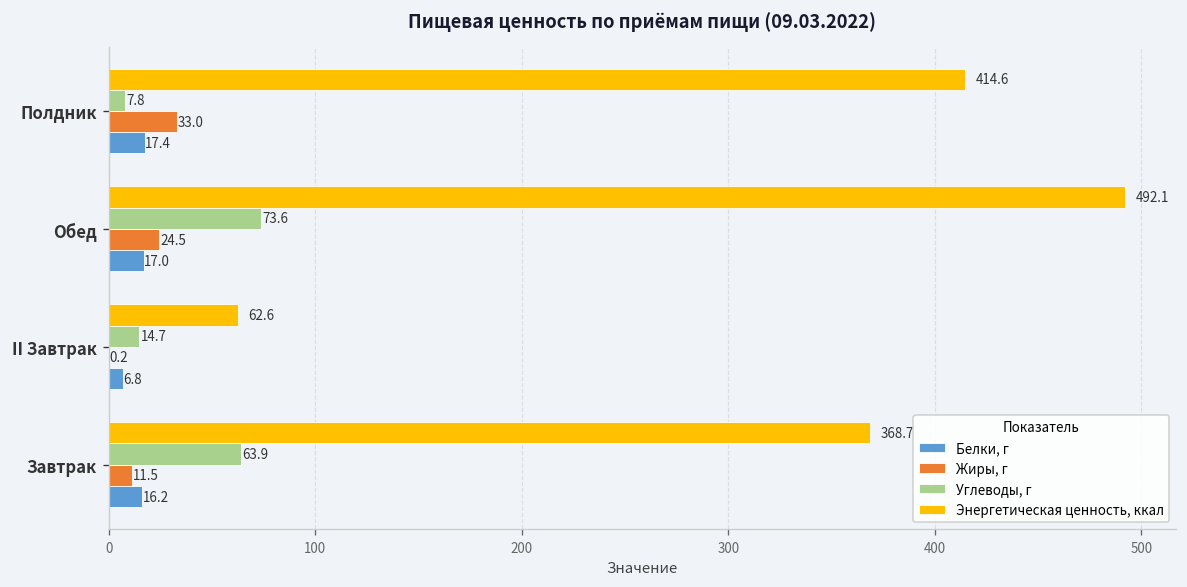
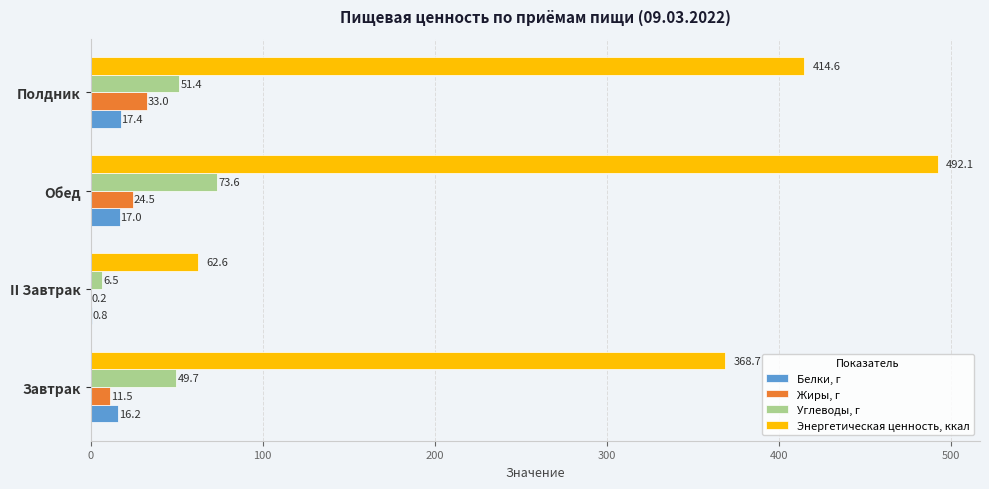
  {
    "Белки, г": {
      "Полдник": 17.4,
      "Обед": 17.0,
-     "II Завтрак": 6.8,
+     "II Завтрак": 0.8,
      "Завтрак": 16.2
    },
    "Жиры, г": {
      "Полдник": 33.0,
      "Обед": 24.5,
      "II Завтрак": 0.2,
      "Завтрак": 11.5
    },
    "Углеводы, г": {
-     "Полдник": 7.8,
+     "Полдник": 51.4,
      "Обед": 73.6,
-     "II Завтрак": 14.7,
-     "Завтрак": 63.9
+     "II Завтрак": 6.5,
+     "Завтрак": 49.7
    },
    "Энергетическая ценность, ккал": {
      "Полдник": 414.6,
      "Обед": 492.1,
      "II Завтрак": 62.6,
      "Завтрак": 368.7
    }
  }
